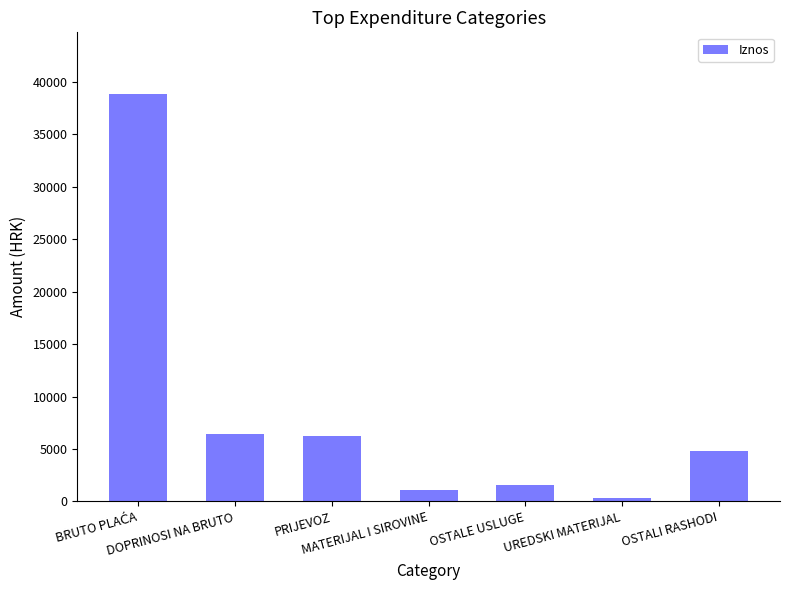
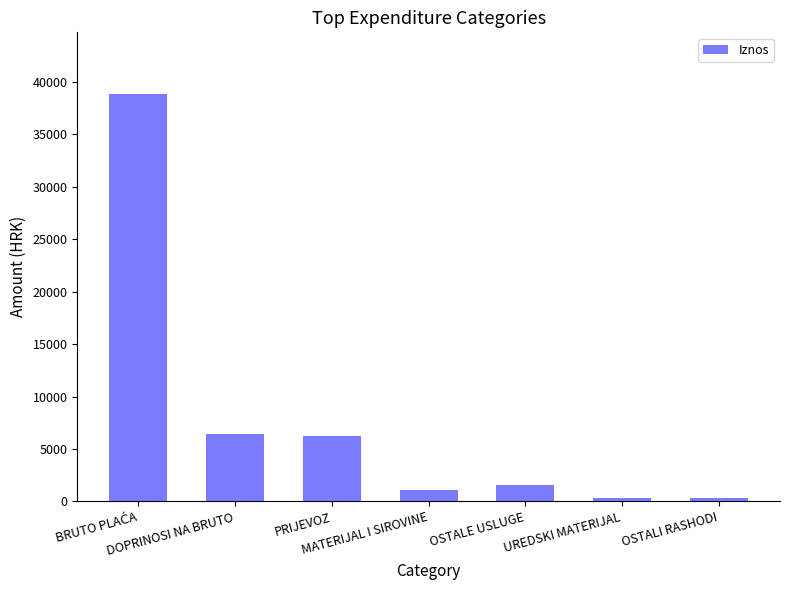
  {
    "BRUTO PLAĆA": 38900,
    "DOPRINOSI NA BRUTO": 6400,
    "PRIJEVOZ": 6200,
    "MATERIJAL I SIROVINE": 1100,
    "OSTALE USLUGE": 1500,
    "UREDSKI MATERIJAL": 300,
-   "OSTALI RASHODI": 4800
+   "OSTALI RASHODI": 400
  }
